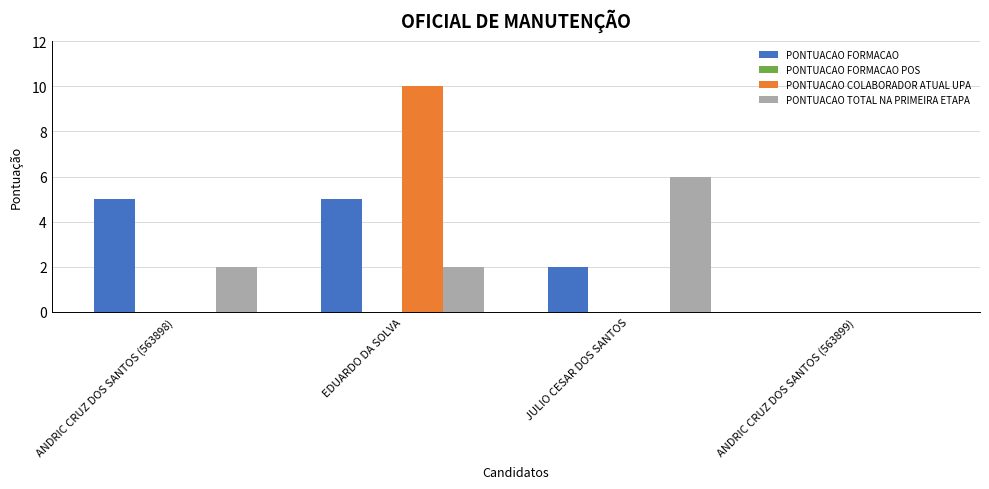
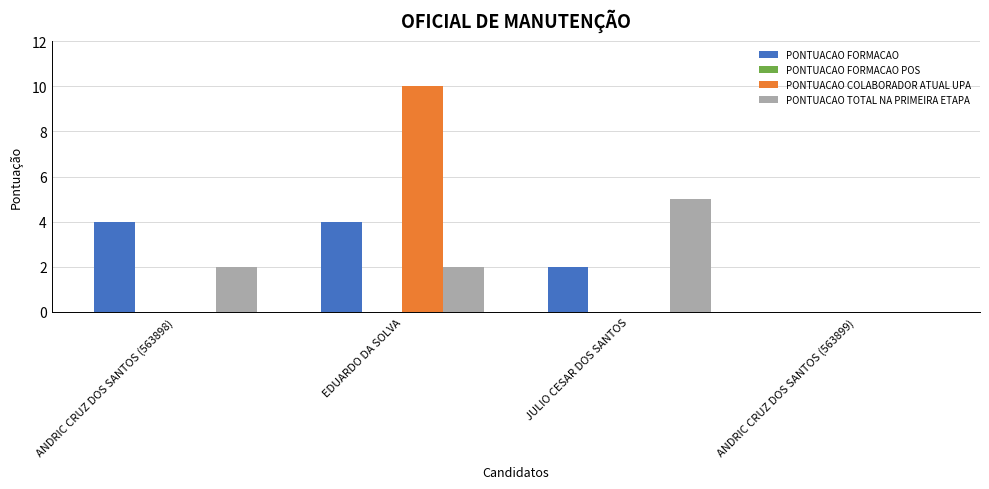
  {
    "PONTUACAO FORMACAO": {
-     "ANDRIC CRUZ DOS SANTOS (563898)": 5,
-     "EDUARDO DA SOLVA": 5,
+     "ANDRIC CRUZ DOS SANTOS (563898)": 4,
+     "EDUARDO DA SOLVA": 4,
      "JULIO CESAR DOS SANTOS": 2,
      "ANDRIC CRUZ DOS SANTOS (563899)": 0
    },
    "PONTUACAO FORMACAO POS": {
      "ANDRIC CRUZ DOS SANTOS (563898)": 0,
      "EDUARDO DA SOLVA": 0,
      "JULIO CESAR DOS SANTOS": 0,
      "ANDRIC CRUZ DOS SANTOS (563899)": 0
    },
    "PONTUACAO COLABORADOR ATUAL UPA": {
      "ANDRIC CRUZ DOS SANTOS (563898)": 0,
      "EDUARDO DA SOLVA": 10,
      "JULIO CESAR DOS SANTOS": 0,
      "ANDRIC CRUZ DOS SANTOS (563899)": 0
    },
    "PONTUACAO TOTAL NA PRIMEIRA ETAPA": {
      "ANDRIC CRUZ DOS SANTOS (563898)": 2,
      "EDUARDO DA SOLVA": 2,
-     "JULIO CESAR DOS SANTOS": 6,
+     "JULIO CESAR DOS SANTOS": 5,
      "ANDRIC CRUZ DOS SANTOS (563899)": 0
    }
  }
